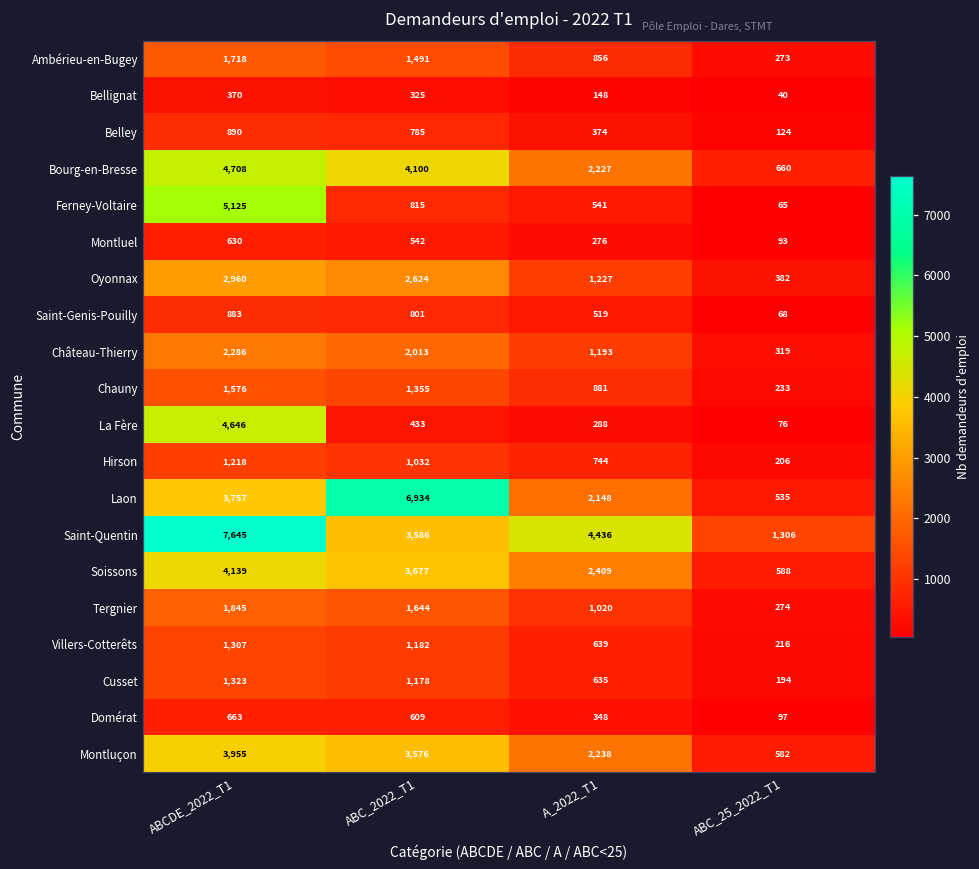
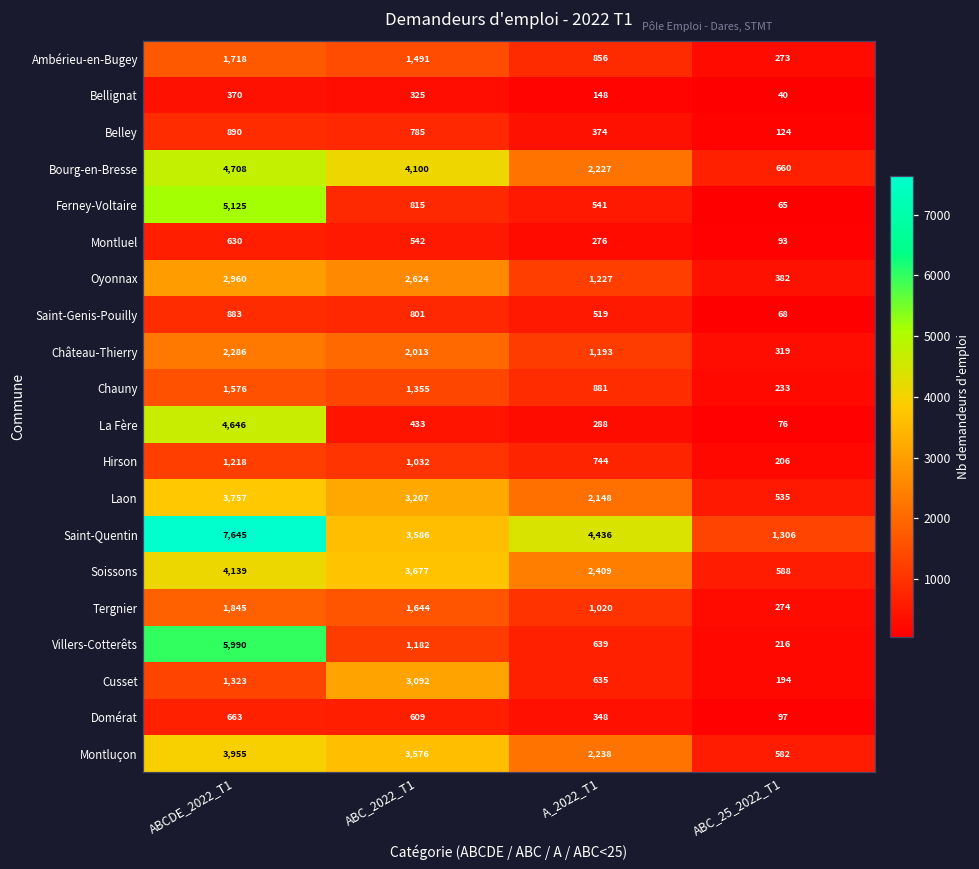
  {
    "Ambérieu-en-Bugey": {
      "ABCDE_2022_T1": "1,718",
      "ABC_2022_T1": "1,491",
      "A_2022_T1": "856",
      "ABC_25_2022_T1": "273"
    },
    "Bellignat": {
      "ABCDE_2022_T1": "370",
      "ABC_2022_T1": "325",
      "A_2022_T1": "148",
      "ABC_25_2022_T1": "40"
    },
    "Belley": {
      "ABCDE_2022_T1": "890",
      "ABC_2022_T1": "785",
      "A_2022_T1": "374",
      "ABC_25_2022_T1": "124"
    },
    "Bourg-en-Bresse": {
      "ABCDE_2022_T1": "4,708",
      "ABC_2022_T1": "4,100",
      "A_2022_T1": "2,227",
      "ABC_25_2022_T1": "660"
    },
    "Ferney-Voltaire": {
      "ABCDE_2022_T1": "5,125",
      "ABC_2022_T1": "815",
      "A_2022_T1": "541",
      "ABC_25_2022_T1": "65"
    },
    "Montluel": {
      "ABCDE_2022_T1": "630",
      "ABC_2022_T1": "542",
      "A_2022_T1": "276",
      "ABC_25_2022_T1": "93"
    },
    "Oyonnax": {
      "ABCDE_2022_T1": "2,960",
      "ABC_2022_T1": "2,624",
      "A_2022_T1": "1,227",
      "ABC_25_2022_T1": "382"
    },
    "Saint-Genis-Pouilly": {
      "ABCDE_2022_T1": "883",
      "ABC_2022_T1": "801",
      "A_2022_T1": "519",
      "ABC_25_2022_T1": "68"
    },
    "Château-Thierry": {
      "ABCDE_2022_T1": "2,286",
      "ABC_2022_T1": "2,013",
      "A_2022_T1": "1,193",
      "ABC_25_2022_T1": "319"
    },
    "Chauny": {
      "ABCDE_2022_T1": "1,576",
      "ABC_2022_T1": "1,355",
      "A_2022_T1": "881",
      "ABC_25_2022_T1": "233"
    },
    "La Fère": {
      "ABCDE_2022_T1": "4,646",
      "ABC_2022_T1": "433",
      "A_2022_T1": "288",
      "ABC_25_2022_T1": "76"
    },
    "Hirson": {
      "ABCDE_2022_T1": "1,218",
      "ABC_2022_T1": "1,032",
      "A_2022_T1": "744",
      "ABC_25_2022_T1": "206"
    },
    "Laon": {
      "ABCDE_2022_T1": "3,757",
-     "ABC_2022_T1": "6,934",
+     "ABC_2022_T1": "3,207",
      "A_2022_T1": "2,148",
      "ABC_25_2022_T1": "535"
    },
    "Saint-Quentin": {
      "ABCDE_2022_T1": "7,645",
      "ABC_2022_T1": "3,586",
      "A_2022_T1": "4,436",
      "ABC_25_2022_T1": "1,306"
    },
    "Soissons": {
      "ABCDE_2022_T1": "4,139",
      "ABC_2022_T1": "3,677",
      "A_2022_T1": "2,409",
      "ABC_25_2022_T1": "588"
    },
    "Tergnier": {
      "ABCDE_2022_T1": "1,845",
      "ABC_2022_T1": "1,644",
      "A_2022_T1": "1,020",
      "ABC_25_2022_T1": "274"
    },
    "Villers-Cotterêts": {
-     "ABCDE_2022_T1": "1,307",
+     "ABCDE_2022_T1": "5,990",
      "ABC_2022_T1": "1,182",
      "A_2022_T1": "639",
      "ABC_25_2022_T1": "216"
    },
    "Cusset": {
      "ABCDE_2022_T1": "1,323",
-     "ABC_2022_T1": "1,178",
+     "ABC_2022_T1": "3,092",
      "A_2022_T1": "635",
      "ABC_25_2022_T1": "194"
    },
    "Domérat": {
      "ABCDE_2022_T1": "663",
      "ABC_2022_T1": "609",
      "A_2022_T1": "348",
      "ABC_25_2022_T1": "97"
    },
    "Montluçon": {
      "ABCDE_2022_T1": "3,955",
      "ABC_2022_T1": "3,576",
      "A_2022_T1": "2,238",
      "ABC_25_2022_T1": "582"
    }
  }
